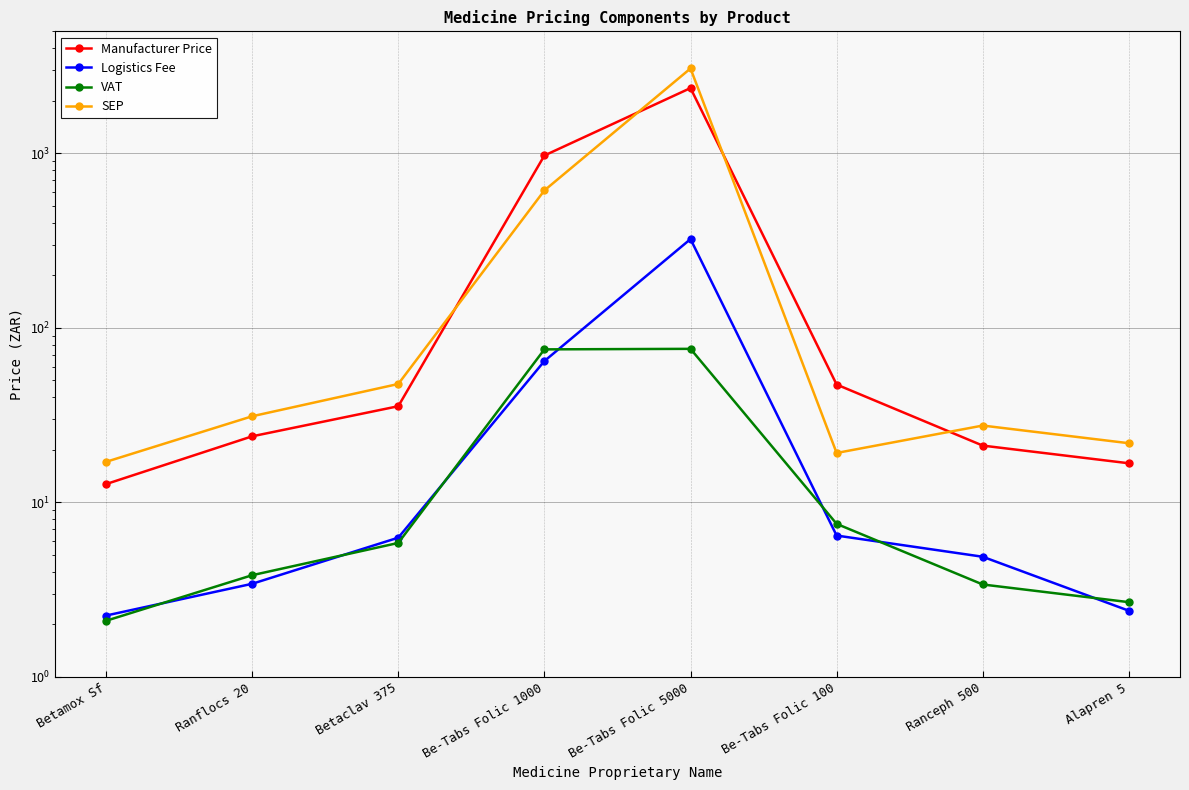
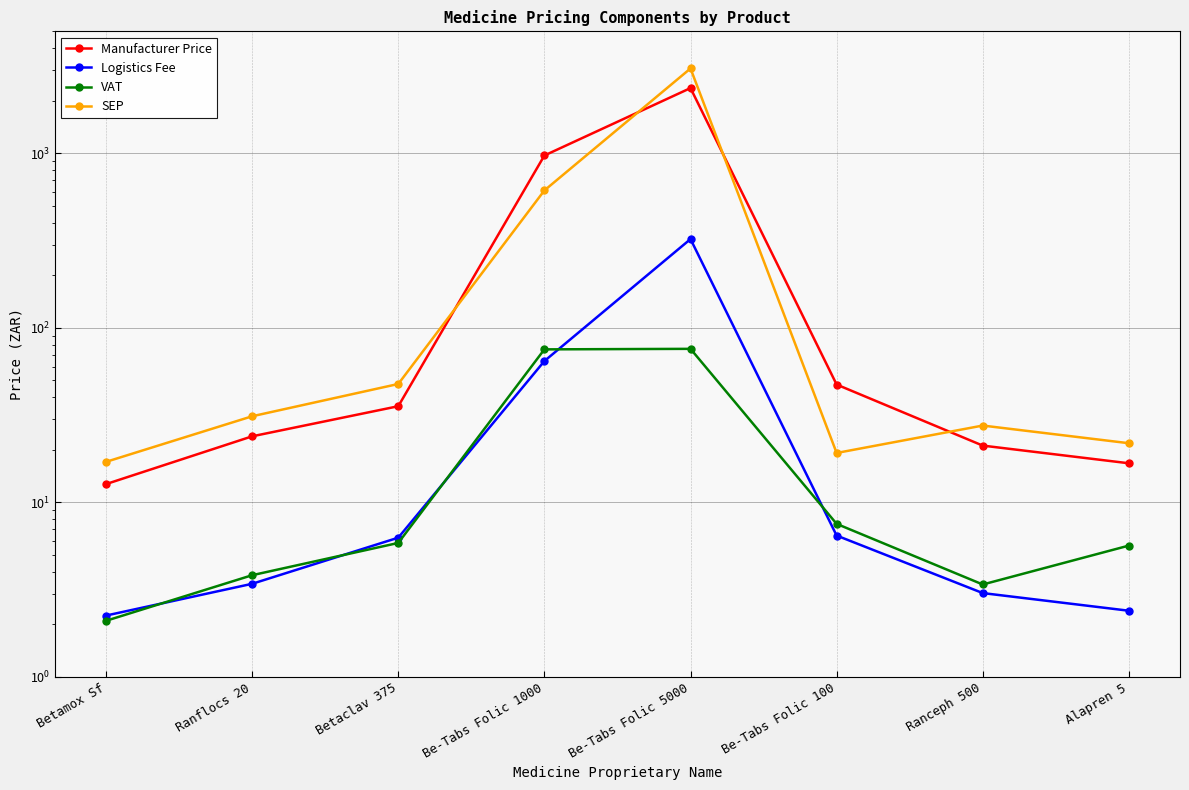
  {
    "Manufacturer Price": {
      "Betamox Sf": 13,
      "Ranflocs 20": 24,
      "Betaclav 375": 36,
      "Be-Tabs Folic 1000": 1000,
      "Be-Tabs Folic 5000": 2400,
      "Be-Tabs Folic 100": 47,
      "Ranceph 500": 21,
      "Alapren 5": 17
    },
    "Logistics Fee": {
      "Betamox Sf": 2.2,
      "Ranflocs 20": 3.4,
      "Betaclav 375": 6.3,
      "Be-Tabs Folic 1000": 65,
      "Be-Tabs Folic 5000": 320,
      "Be-Tabs Folic 100": 6.4,
-     "Ranceph 500": 4.9,
+     "Ranceph 500": 3.0,
      "Alapren 5": 2.4
    },
    "VAT": {
      "Betamox Sf": 2.1,
      "Ranflocs 20": 3.8,
      "Betaclav 375": 5.9,
      "Be-Tabs Folic 1000": 75,
      "Be-Tabs Folic 5000": 76,
      "Be-Tabs Folic 100": 7.5,
      "Ranceph 500": 3.4,
-     "Alapren 5": 2.7
+     "Alapren 5": 5.6
    },
    "SEP": {
      "Betamox Sf": 17,
      "Ranflocs 20": 31,
      "Betaclav 375": 48,
      "Be-Tabs Folic 1000": 610,
      "Be-Tabs Folic 5000": 3100,
      "Be-Tabs Folic 100": 19,
      "Ranceph 500": 28,
      "Alapren 5": 22
    }
  }
